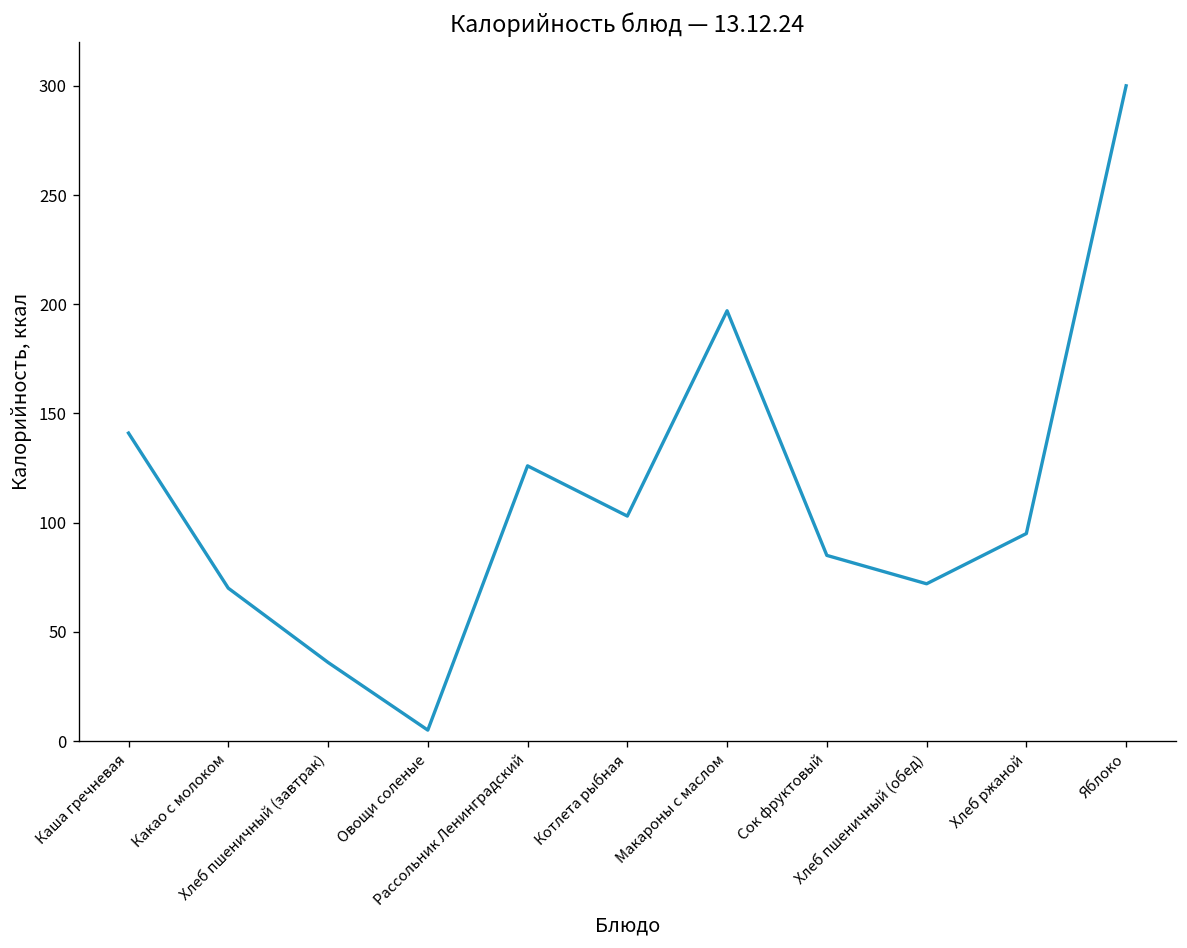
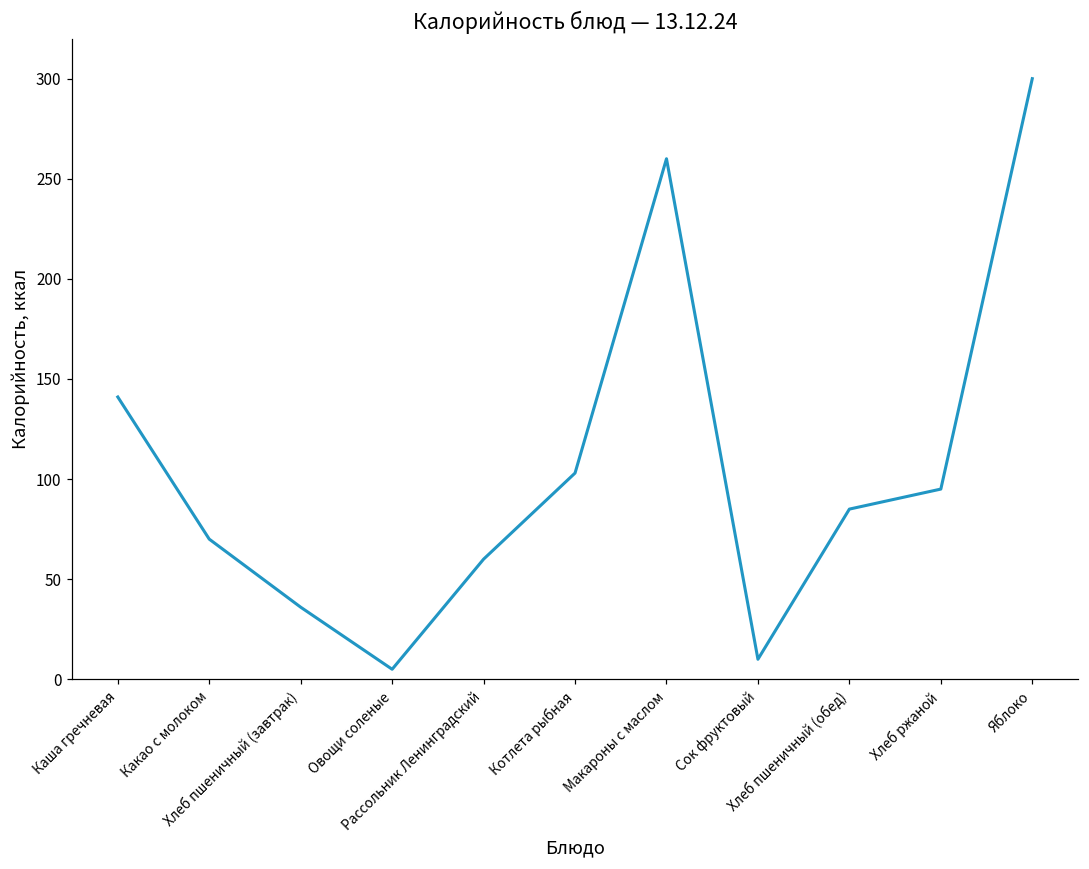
  {
    "Каша гречневая": 141,
    "Какао с молоком": 70,
    "Хлеб пшеничный (завтрак)": 36,
    "Овощи соленые": 5,
-   "Рассольник Ленинградский": 126,
+   "Рассольник Ленинградский": 60,
    "Котлета рыбная": 103,
-   "Макароны с маслом": 197,
-   "Сок фруктовый": 85,
-   "Хлеб пшеничный (обед)": 72,
+   "Макароны с маслом": 260,
+   "Сок фруктовый": 10,
+   "Хлеб пшеничный (обед)": 85,
    "Хлеб ржаной": 95,
    "Яблоко": 300
  }
